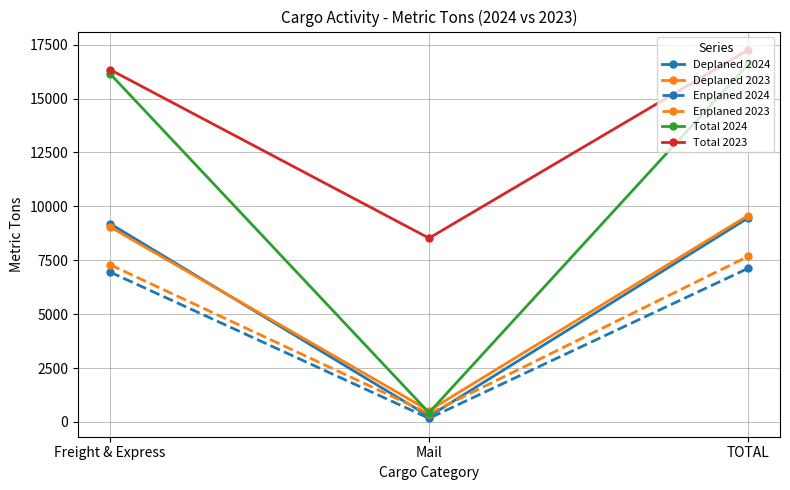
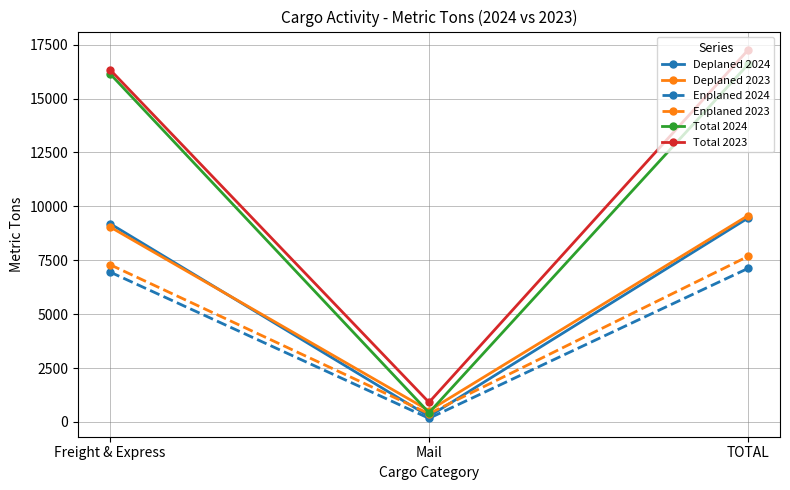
  {
    "Total 2024": {
      "Freight & Express": 16200
    },
    "Total 2023": {
      "Freight & Express": 16300,
-     "Mail": 8500
+     "Mail": 900
    }
  }
